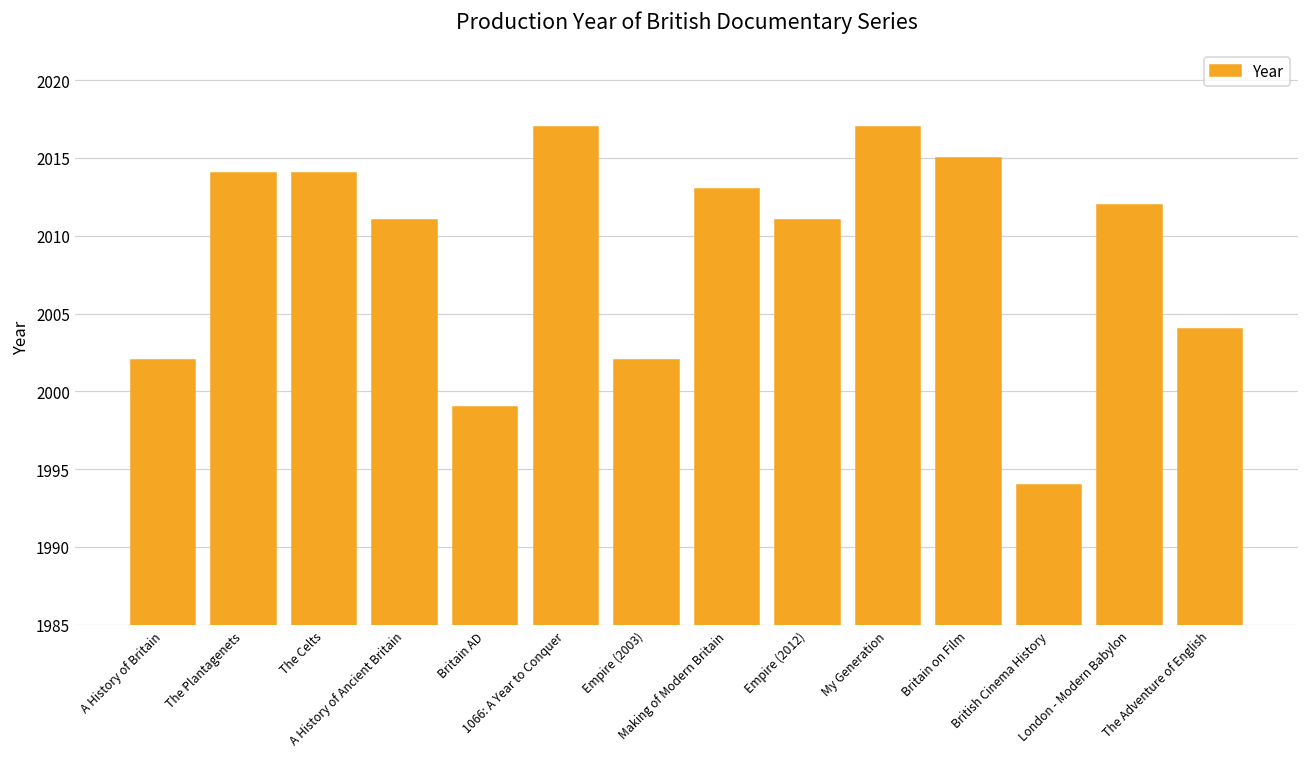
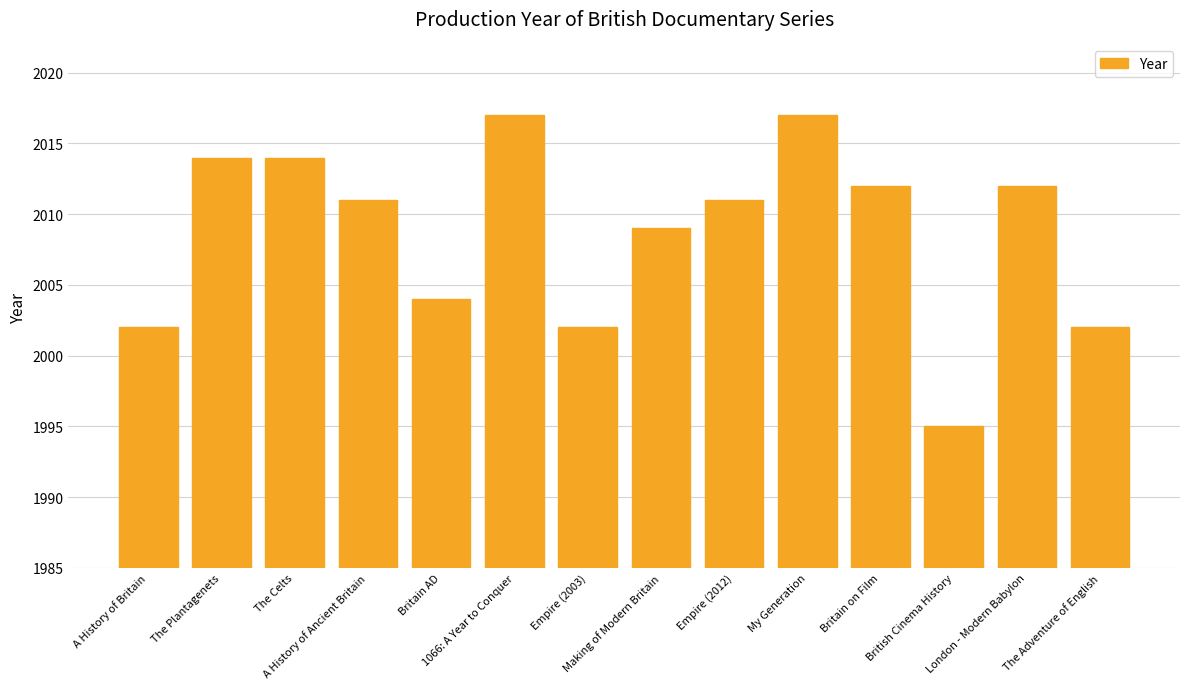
  {
    "A History of Britain": 2002,
    "The Plantagenets": 2014,
    "The Celts": 2014,
    "A History of Ancient Britain": 2011,
-   "Britain AD": 1999,
+   "Britain AD": 2004,
    "1066: A Year to Conquer": 2017,
    "Empire (2003)": 2002,
-   "Making of Modern Britain": 2013,
+   "Making of Modern Britain": 2009,
    "Empire (2012)": 2011,
    "My Generation": 2017,
-   "Britain on Film": 2015,
-   "British Cinema History": 1994,
+   "Britain on Film": 2012,
+   "British Cinema History": 1995,
    "London - Modern Babylon": 2012,
-   "The Adventure of English": 2004
+   "The Adventure of English": 2002
  }
